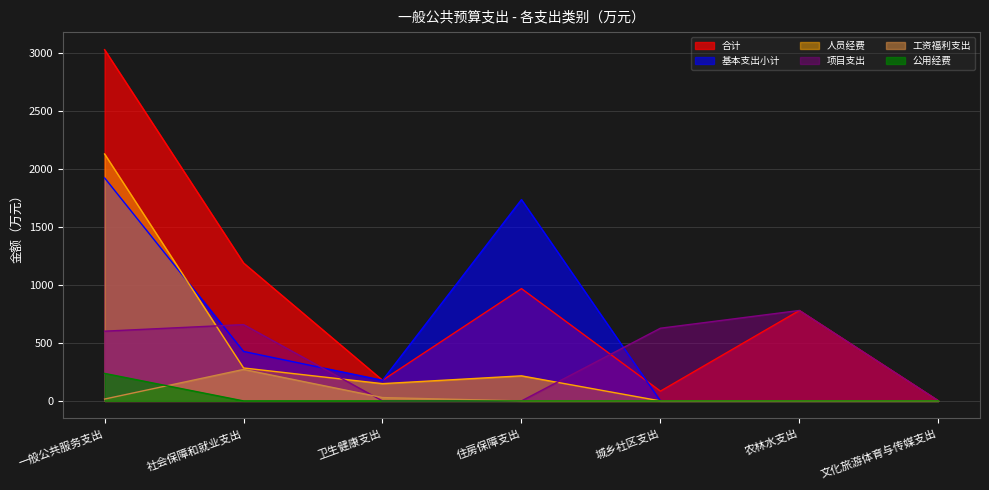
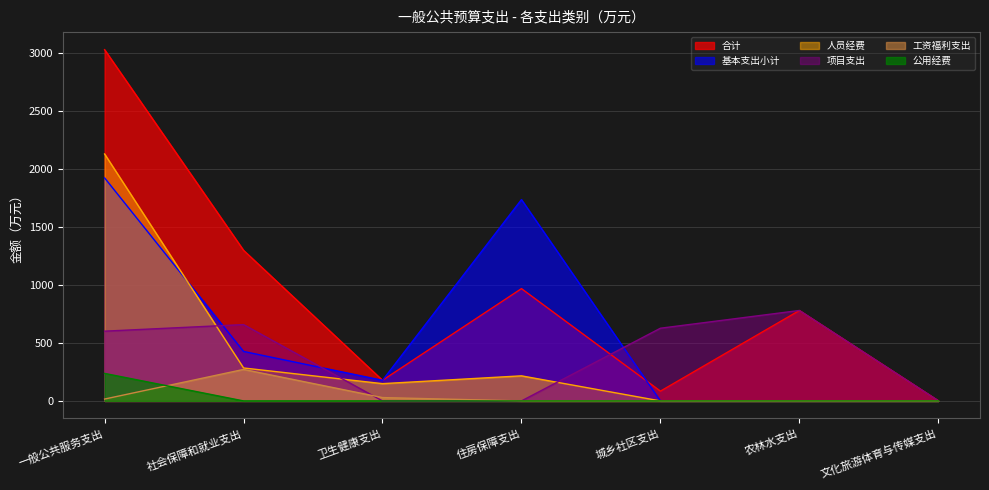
  {
    "合计": {
      "一般公共服务支出": 3030,
-     "社会保障和就业支出": 1190,
+     "社会保障和就业支出": 1300,
      "住房保障支出": 970,
      "城乡社区支出": 80
    },
    "基本支出小计": {
      "一般公共服务支出": 1920,
      "社会保障和就业支出": 430,
      "住房保障支出": 1740
    },
    "项目支出": {
      "一般公共服务支出": 600,
      "社会保障和就业支出": 660,
      "城乡社区支出": 630
    },
    "公用经费": {
      "一般公共服务支出": 240,
      "社会保障和就业支出": 0
    }
  }
